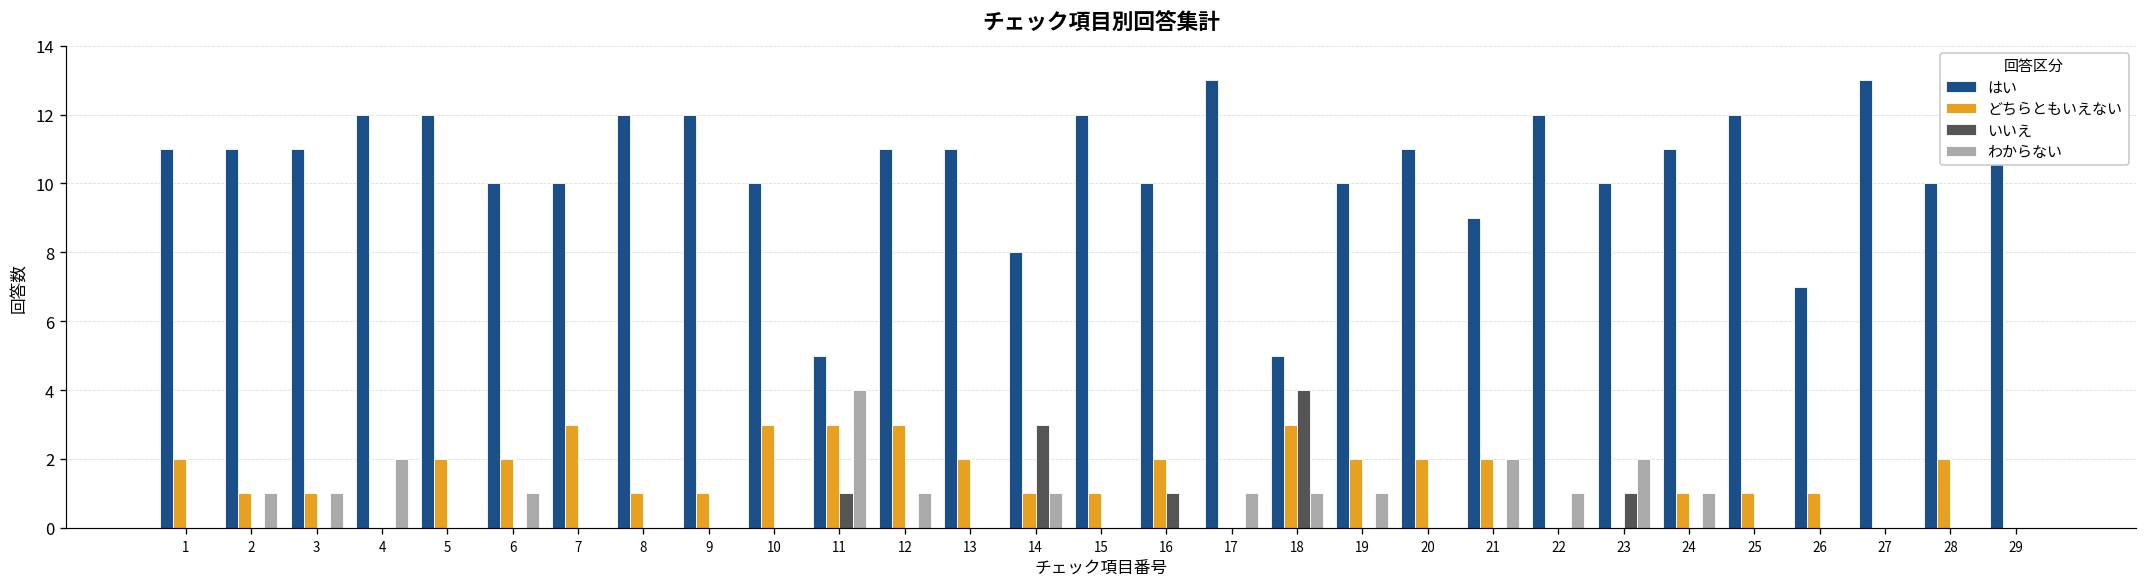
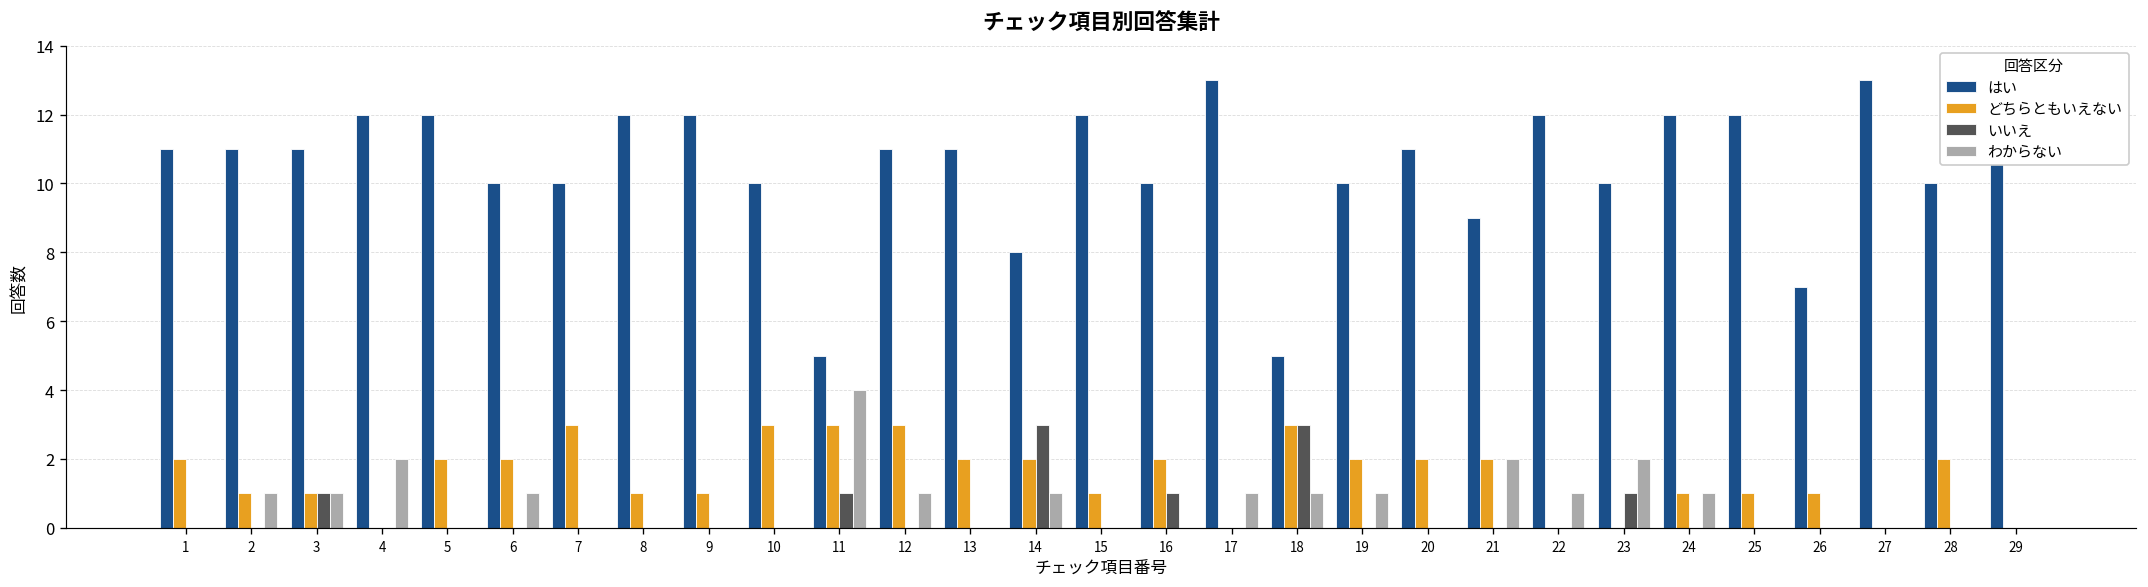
  {
    "はい": {
      "1": 11,
      "2": 11,
      "3": 11,
      "4": 12,
      "5": 12,
      "6": 10,
      "7": 10,
      "8": 12,
      "9": 12,
      "10": 10,
      "11": 5,
      "12": 11,
      "13": 11,
      "14": 8,
      "15": 12,
      "16": 10,
      "17": 13,
      "18": 5,
      "19": 10,
      "20": 11,
      "21": 9,
      "22": 12,
      "23": 10,
-     "24": 11,
+     "24": 12,
      "25": 12,
      "26": 7,
      "27": 13,
      "28": 10
    },
    "どちらともいえない": {
      "1": 2,
      "2": 1,
      "3": 1,
      "4": 0,
      "5": 2,
      "6": 2,
      "7": 3,
      "8": 1,
      "9": 1,
      "10": 3,
      "11": 3,
      "12": 3,
      "13": 2,
-     "14": 1,
+     "14": 2,
      "15": 1,
      "16": 2,
      "17": 0,
      "18": 3,
      "19": 2,
      "20": 2,
      "21": 2,
      "22": 0,
      "23": 0,
      "24": 1,
      "25": 1,
      "26": 1,
      "27": 0,
      "28": 2,
      "29": 0
    },
    "いいえ": {
      "1": 0,
      "2": 0,
-     "3": 0,
+     "3": 1,
      "4": 0,
      "5": 0,
      "6": 0,
      "7": 0,
      "8": 0,
      "9": 0,
      "10": 0,
      "11": 1,
      "12": 0,
      "13": 0,
      "14": 3,
      "15": 0,
      "16": 1,
      "17": 0,
-     "18": 4,
+     "18": 3,
      "19": 0,
      "20": 0,
      "21": 0,
      "22": 0,
      "23": 1,
      "24": 0,
      "25": 0,
      "26": 0,
      "27": 0,
      "28": 0,
      "29": 0
    },
    "わからない": {
      "1": 0,
      "2": 1,
      "3": 1,
      "4": 2,
      "5": 0,
      "6": 1,
      "7": 0,
      "8": 0,
      "9": 0,
      "10": 0,
      "11": 4,
      "12": 1,
      "13": 0,
      "14": 1,
      "15": 0,
      "16": 0,
      "17": 1,
      "18": 1,
      "19": 1,
      "20": 0,
      "21": 2,
      "22": 1,
      "23": 2,
      "24": 1,
      "25": 0,
      "26": 0,
      "27": 0,
      "28": 0,
      "29": 0
    }
  }
